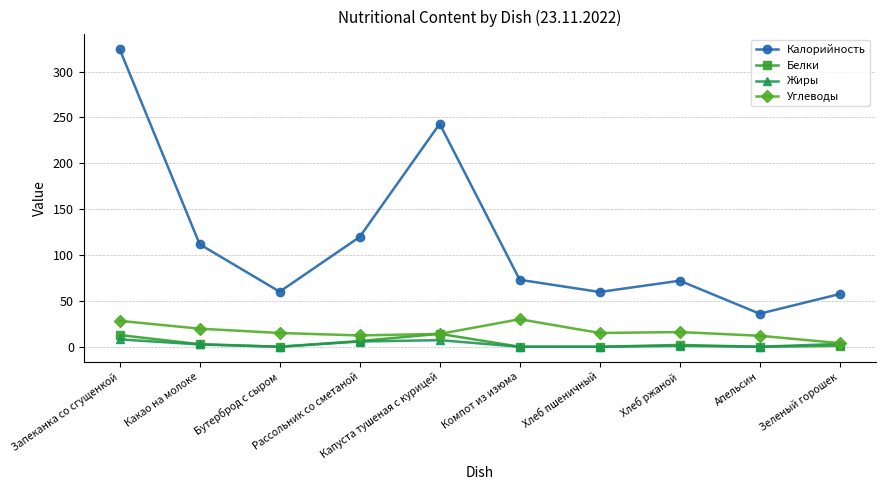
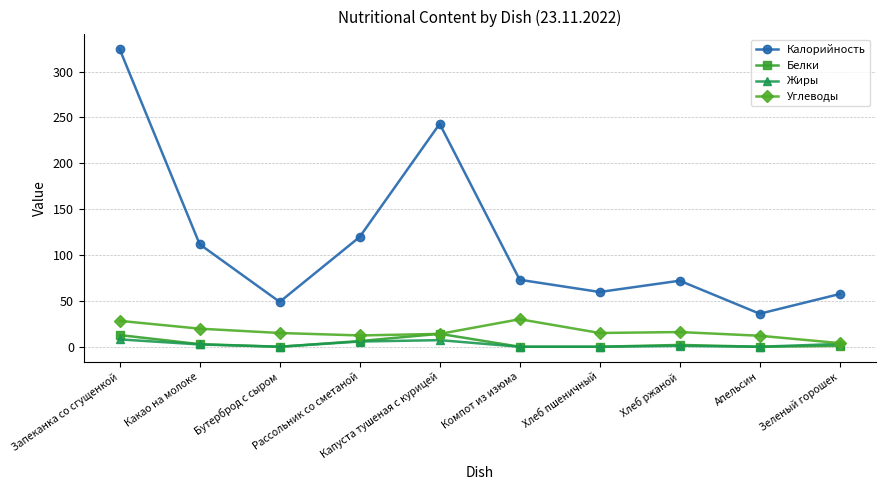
  {
    "Калорийность": {
      "Запеканка со сгущенкой": 320,
      "Какао на молоке": 110,
-     "Бутерброд с сыром": 60,
+     "Бутерброд с сыром": 50,
      "Рассольник со сметаной": 120,
      "Капуста тушеная с курицей": 240,
      "Компот из изюма": 70,
      "Хлеб пшеничный": 60,
      "Хлеб ржаной": 70,
      "Апельсин": 40,
      "Зеленый горошек": 60
    }
  }
